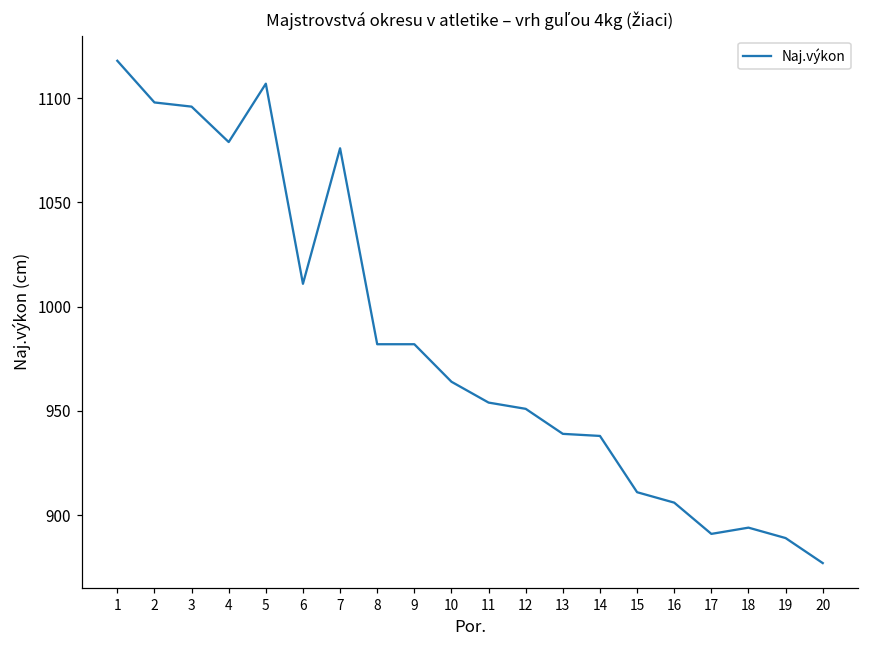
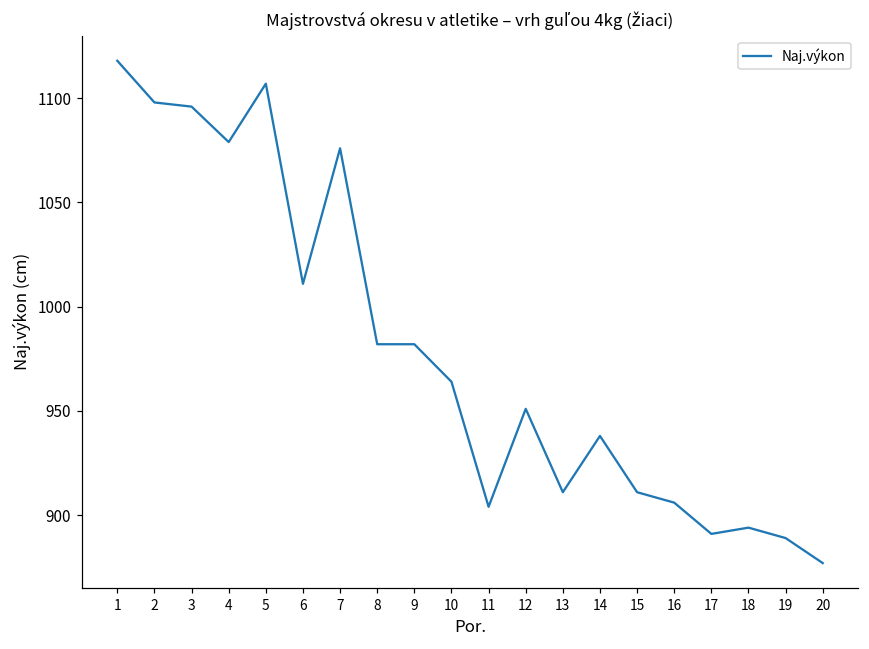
  {
    "1": 1118,
    "2": 1098,
    "3": 1096,
    "4": 1079,
    "5": 1107,
    "6": 1011,
    "7": 1076,
    "8": 982,
    "9": 982,
    "10": 964,
-   "11": 954,
+   "11": 904,
    "12": 951,
-   "13": 939,
+   "13": 911,
    "14": 938,
    "15": 911,
    "16": 906,
    "17": 891,
    "18": 894,
    "19": 889,
    "20": 877
  }
